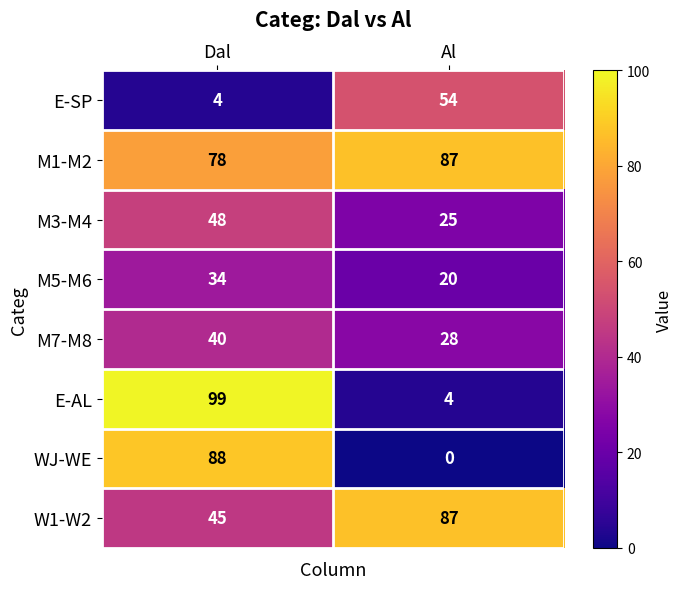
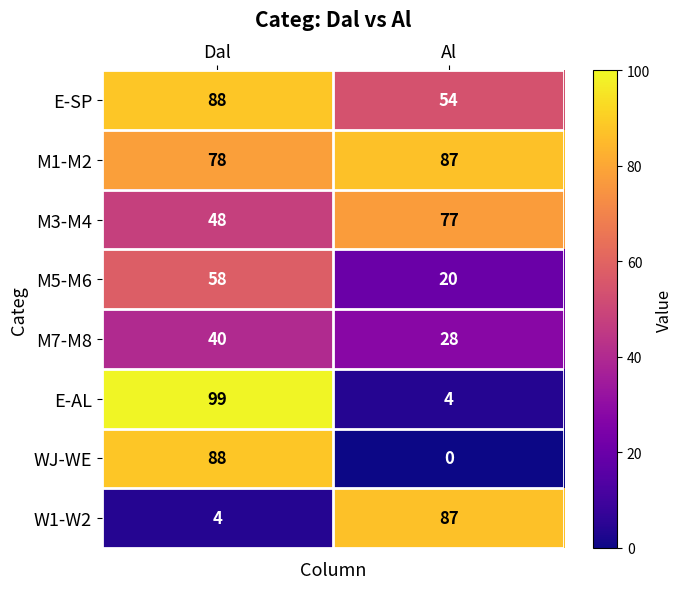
  {
    "E-SP": {
-     "Dal": 4,
+     "Dal": 88,
      "Al": 54
    },
    "M1-M2": {
      "Dal": 78,
      "Al": 87
    },
    "M3-M4": {
      "Dal": 48,
-     "Al": 25
+     "Al": 77
    },
    "M5-M6": {
-     "Dal": 34,
+     "Dal": 58,
      "Al": 20
    },
    "M7-M8": {
      "Dal": 40,
      "Al": 28
    },
    "E-AL": {
      "Dal": 99,
      "Al": 4
    },
    "WJ-WE": {
      "Dal": 88,
      "Al": 0
    },
    "W1-W2": {
-     "Dal": 45,
+     "Dal": 4,
      "Al": 87
    }
  }
